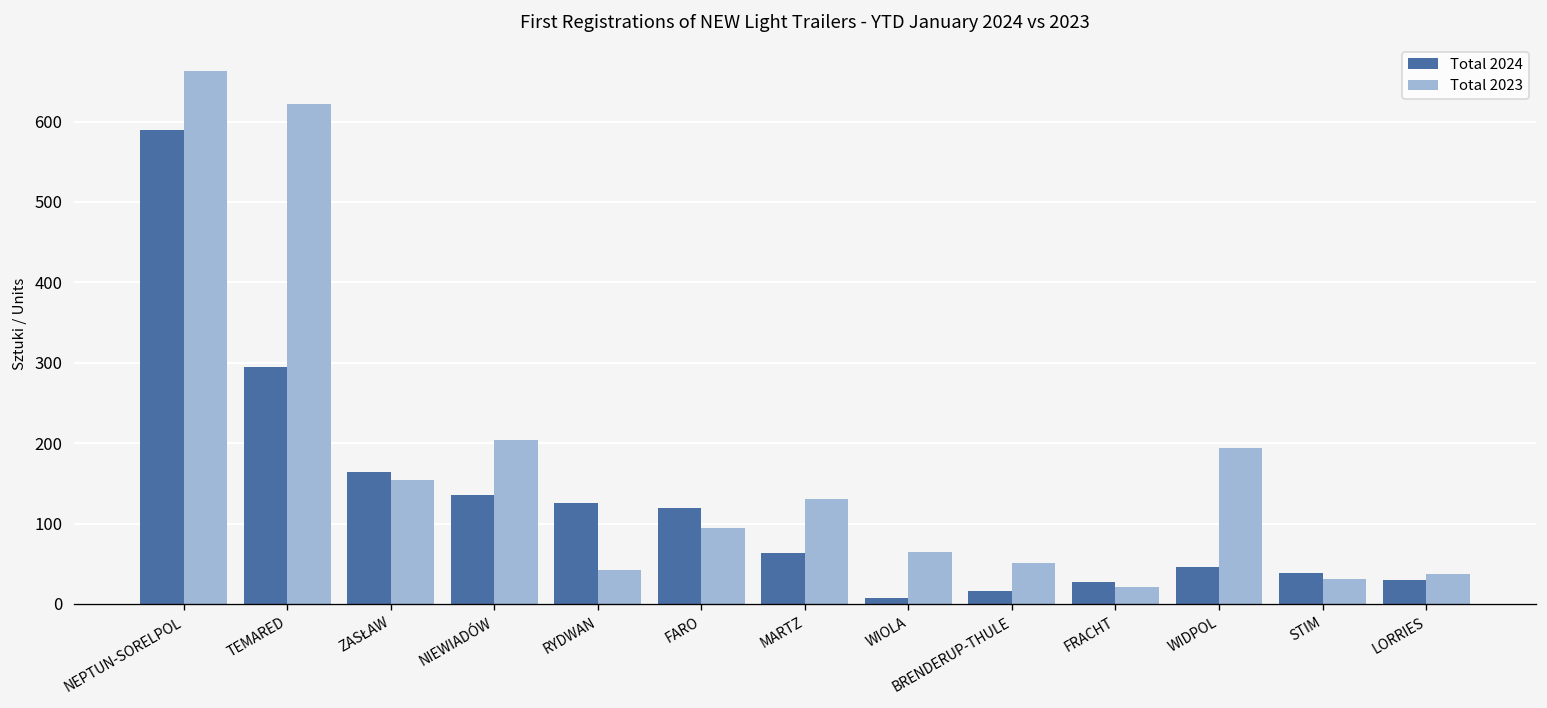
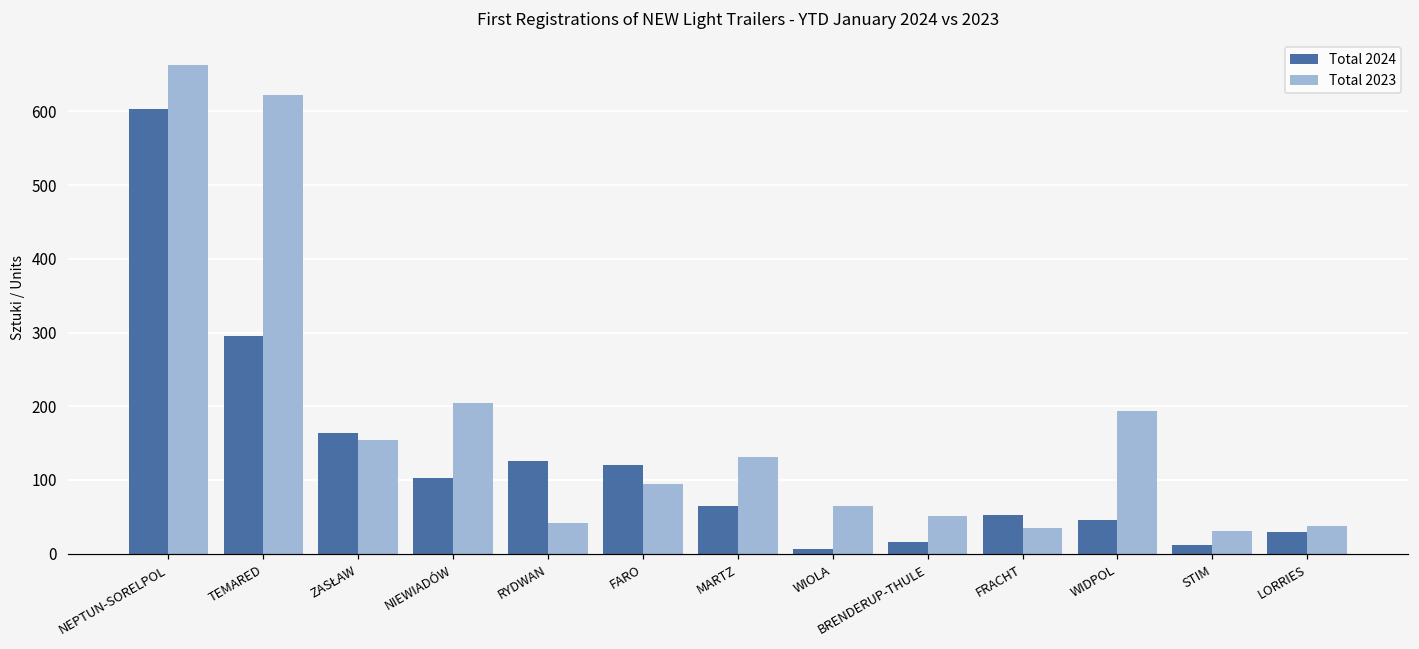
  {
    "Total 2024": {
-     "NEPTUN-SORELPOL": 590,
+     "NEPTUN-SORELPOL": 600,
      "TEMARED": 300,
      "ZASŁAW": 160,
-     "NIEWIADÓW": 140,
+     "NIEWIADÓW": 100,
      "RYDWAN": 130,
      "FARO": 120,
      "MARTZ": 60,
      "WIOLA": 10,
      "BRENDERUP-THULE": 20,
-     "FRACHT": 30,
+     "FRACHT": 50,
      "WIDPOL": 50,
-     "STIM": 40,
+     "STIM": 10,
      "LORRIES": 30
    },
    "Total 2023": {
      "NEPTUN-SORELPOL": 660,
      "TEMARED": 620,
      "ZASŁAW": 150,
      "NIEWIADÓW": 200,
      "RYDWAN": 40,
      "FARO": 90,
      "MARTZ": 130,
      "WIOLA": 70,
      "BRENDERUP-THULE": 50,
-     "FRACHT": 20,
+     "FRACHT": 40,
      "WIDPOL": 190,
      "STIM": 30,
      "LORRIES": 40
    }
  }
